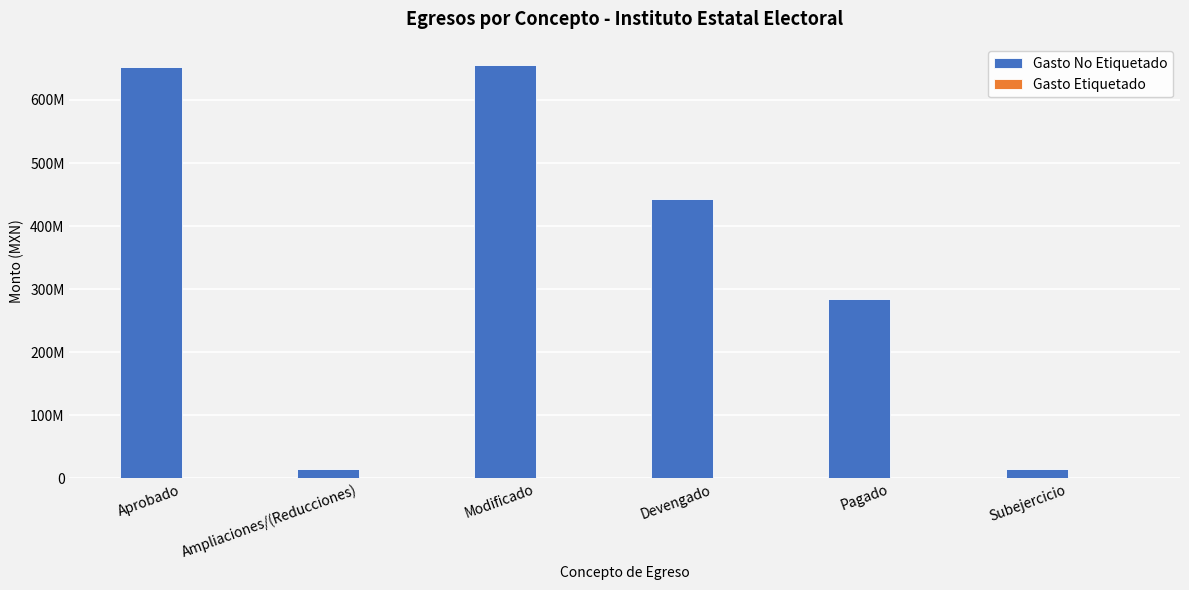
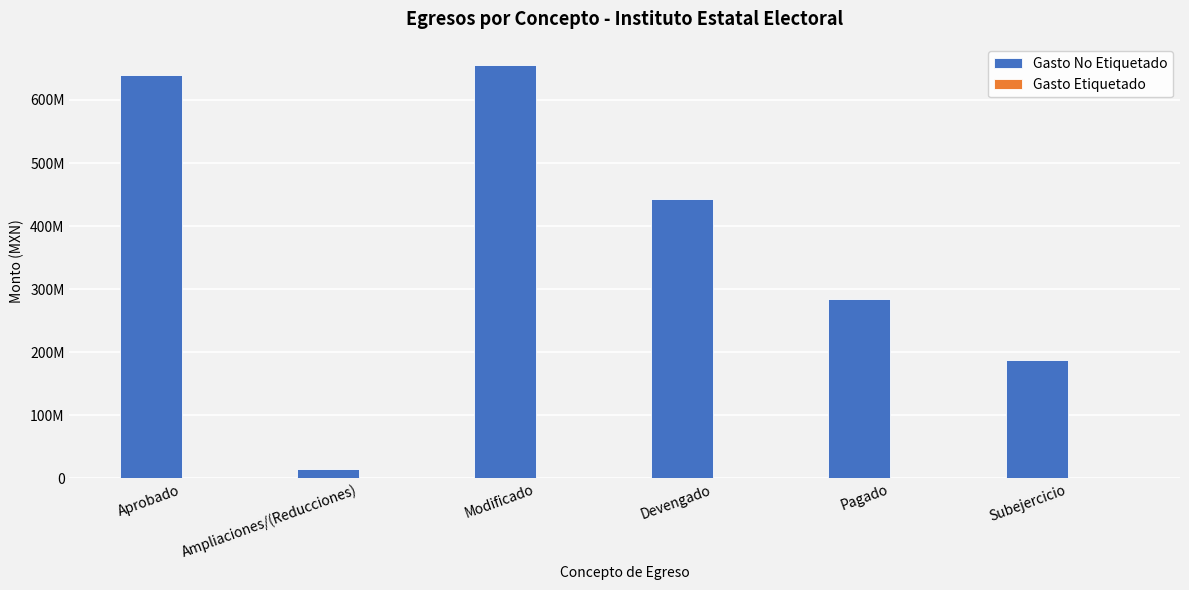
  {
    "Gasto No Etiquetado": {
-     "Aprobado": 650000000,
+     "Aprobado": 640000000,
      "Ampliaciones/(Reducciones)": 20000000,
      "Modificado": 660000000,
      "Devengado": 440000000,
      "Pagado": 290000000,
-     "Subejercicio": 10000000
+     "Subejercicio": 190000000
    },
    "Gasto Etiquetado": {
      "Aprobado": 0,
      "Ampliaciones/(Reducciones)": 0,
      "Modificado": 0,
      "Devengado": 0,
      "Pagado": 0,
      "Subejercicio": 0
    }
  }
